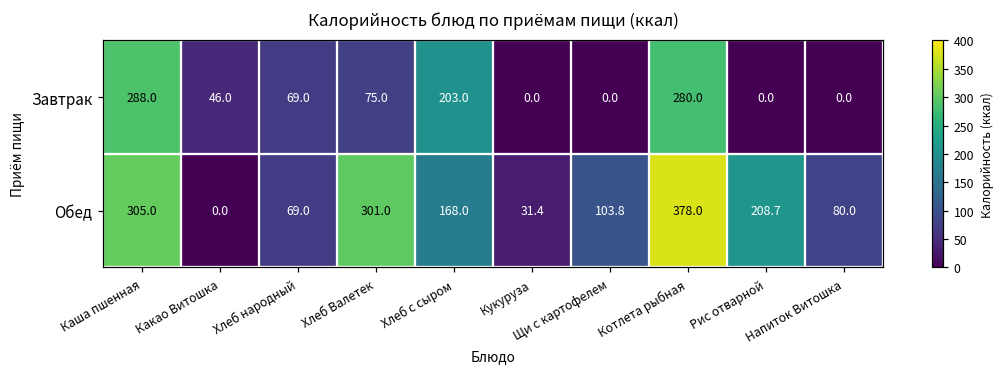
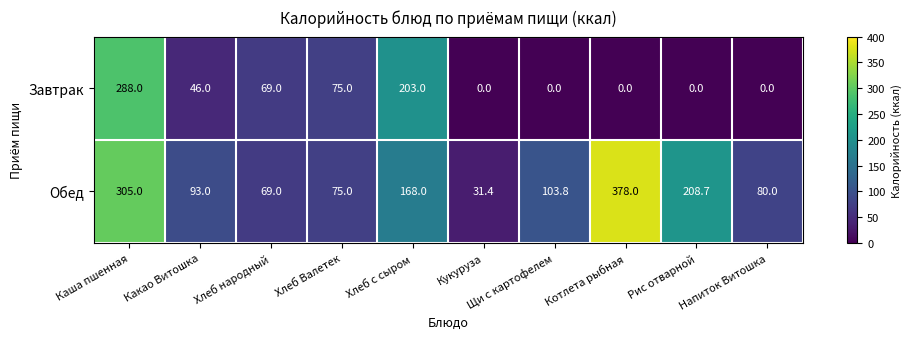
  {
    "Завтрак": {
      "Каша пшенная": 288.0,
      "Какао Витошка": 46.0,
      "Хлеб народный": 69.0,
      "Хлеб Валетек": 75.0,
      "Хлеб с сыром": 203.0,
      "Кукуруза": 0.0,
      "Щи с картофелем": 0.0,
-     "Котлета рыбная": 280.0,
+     "Котлета рыбная": 0.0,
      "Рис отварной": 0.0,
      "Напиток Витошка": 0.0
    },
    "Обед": {
      "Каша пшенная": 305.0,
-     "Какао Витошка": 0.0,
+     "Какао Витошка": 93.0,
      "Хлеб народный": 69.0,
-     "Хлеб Валетек": 301.0,
+     "Хлеб Валетек": 75.0,
      "Хлеб с сыром": 168.0,
      "Кукуруза": 31.4,
      "Щи с картофелем": 103.8,
      "Котлета рыбная": 378.0,
      "Рис отварной": 208.7,
      "Напиток Витошка": 80.0
    }
  }
